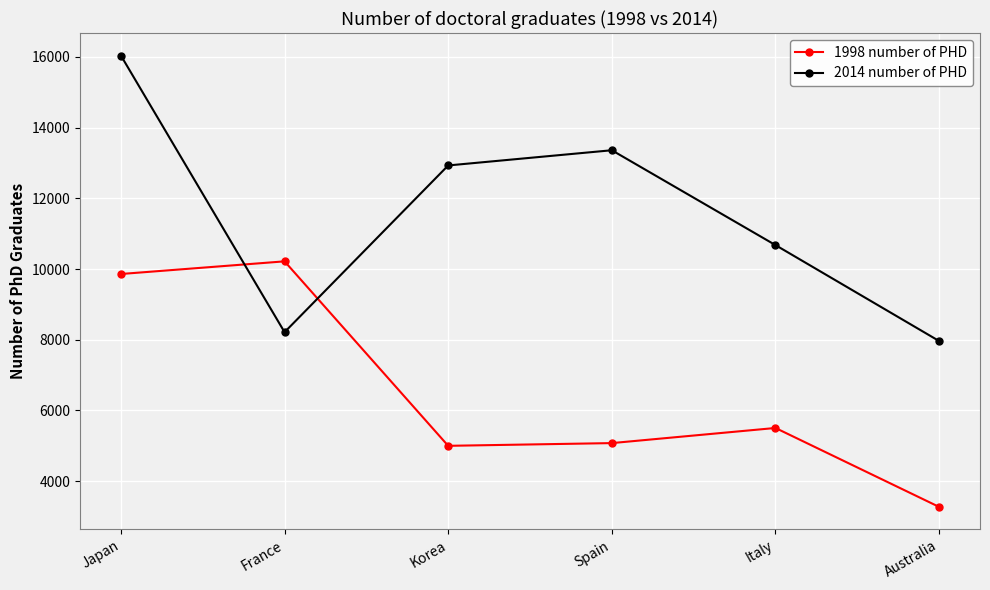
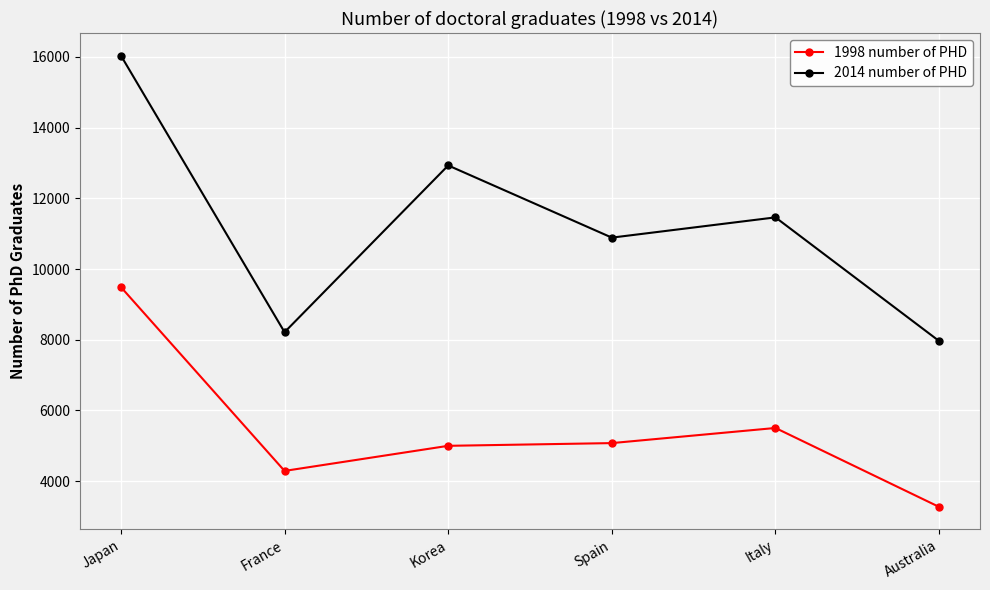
  {
    "1998 number of PHD": {
-     "Japan": 9900,
-     "France": 10200,
+     "Japan": 9500,
+     "France": 4300,
      "Korea": 5000,
      "Spain": 5100,
      "Italy": 5500,
      "Australia": 3300
    },
    "2014 number of PHD": {
      "Japan": 16000,
      "France": 8200,
      "Korea": 12900,
-     "Spain": 13400,
-     "Italy": 10700,
+     "Spain": 10900,
+     "Italy": 11500,
      "Australia": 8000
    }
  }
